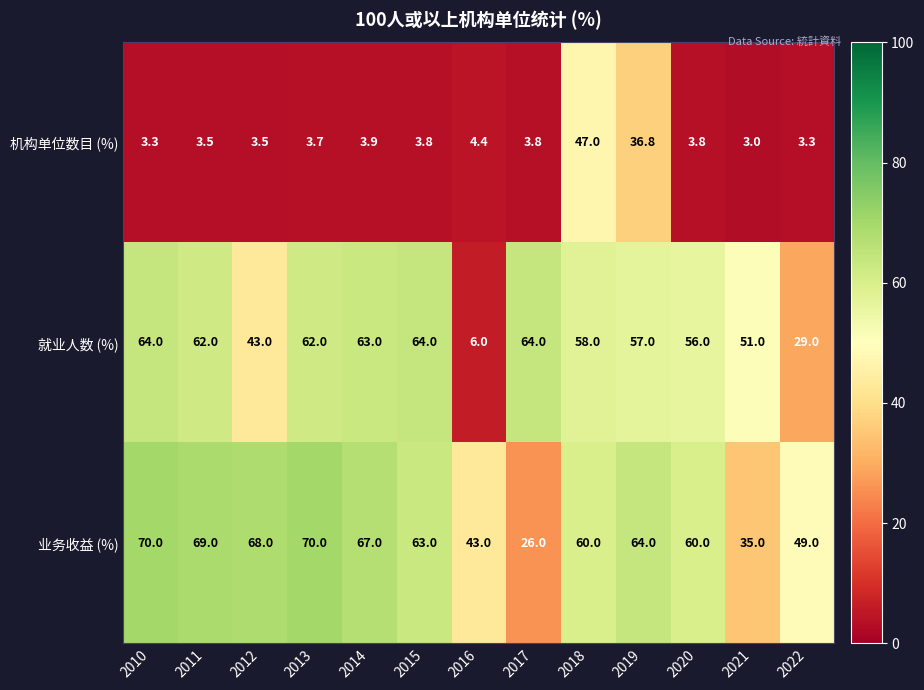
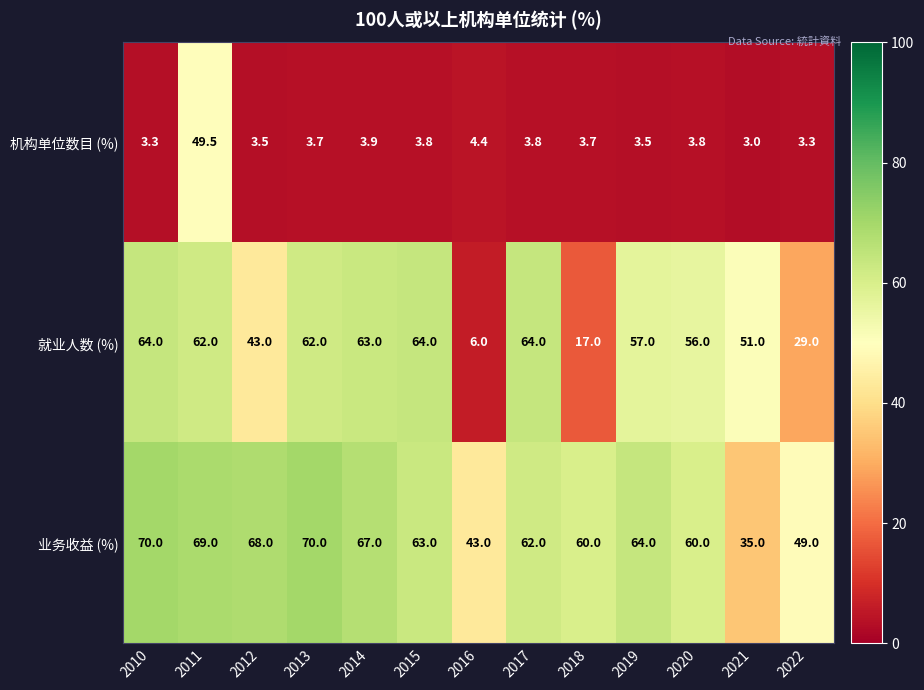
  {
    "机构单位数目 (%)": {
      "2010": 3.3,
-     "2011": 3.5,
+     "2011": 49.5,
      "2012": 3.5,
      "2013": 3.7,
      "2014": 3.9,
      "2015": 3.8,
      "2016": 4.4,
      "2017": 3.8,
-     "2018": 47.0,
-     "2019": 36.8,
+     "2018": 3.7,
+     "2019": 3.5,
      "2020": 3.8,
      "2021": 3.0,
      "2022": 3.3
    },
    "就业人数 (%)": {
      "2010": 64.0,
      "2011": 62.0,
      "2012": 43.0,
      "2013": 62.0,
      "2014": 63.0,
      "2015": 64.0,
      "2016": 6.0,
      "2017": 64.0,
-     "2018": 58.0,
+     "2018": 17.0,
      "2019": 57.0,
      "2020": 56.0,
      "2021": 51.0,
      "2022": 29.0
    },
    "业务收益 (%)": {
      "2010": 70.0,
      "2011": 69.0,
      "2012": 68.0,
      "2013": 70.0,
      "2014": 67.0,
      "2015": 63.0,
      "2016": 43.0,
-     "2017": 26.0,
+     "2017": 62.0,
      "2018": 60.0,
      "2019": 64.0,
      "2020": 60.0,
      "2021": 35.0,
      "2022": 49.0
    }
  }
